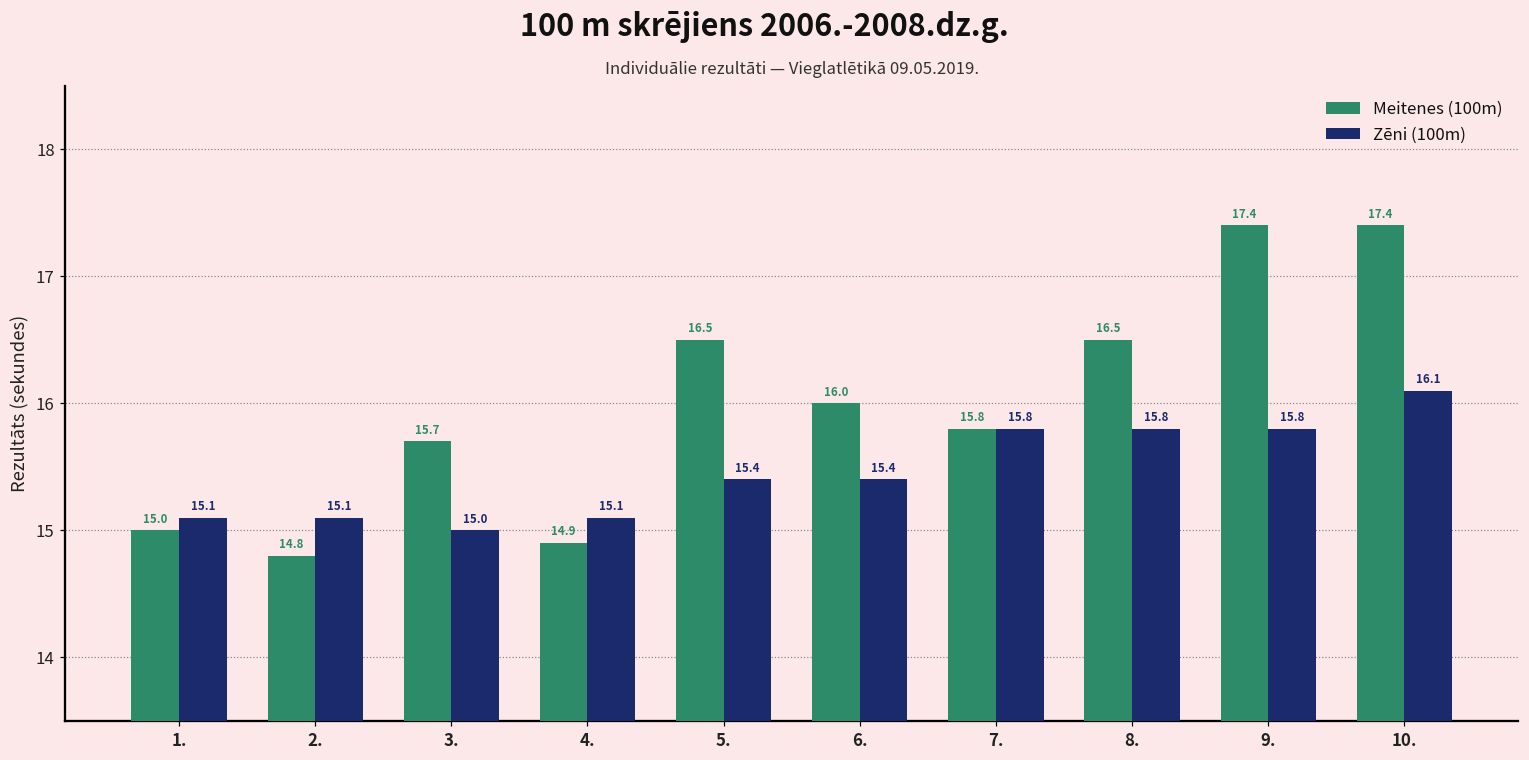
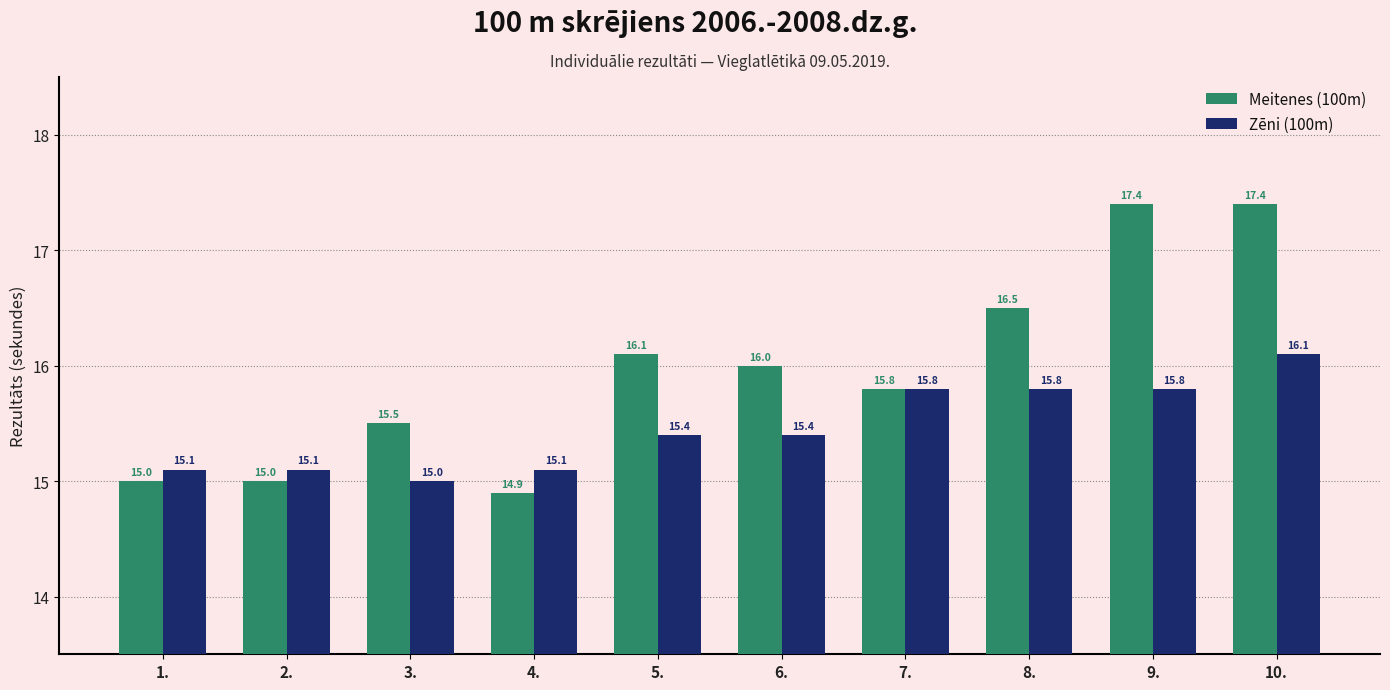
  {
    "Meitenes (100m)": {
      "1.": 15.0,
-     "2.": 14.8,
-     "3.": 15.7,
+     "2.": 15.0,
+     "3.": 15.5,
      "4.": 14.9,
-     "5.": 16.5,
+     "5.": 16.1,
      "6.": 16.0,
      "7.": 15.8,
      "8.": 16.5,
      "9.": 17.4,
      "10.": 17.4
    },
    "Zēni (100m)": {
      "1.": 15.1,
      "2.": 15.1,
      "3.": 15.0,
      "4.": 15.1,
      "5.": 15.4,
      "6.": 15.4,
      "7.": 15.8,
      "8.": 15.8,
      "9.": 15.8,
      "10.": 16.1
    }
  }
